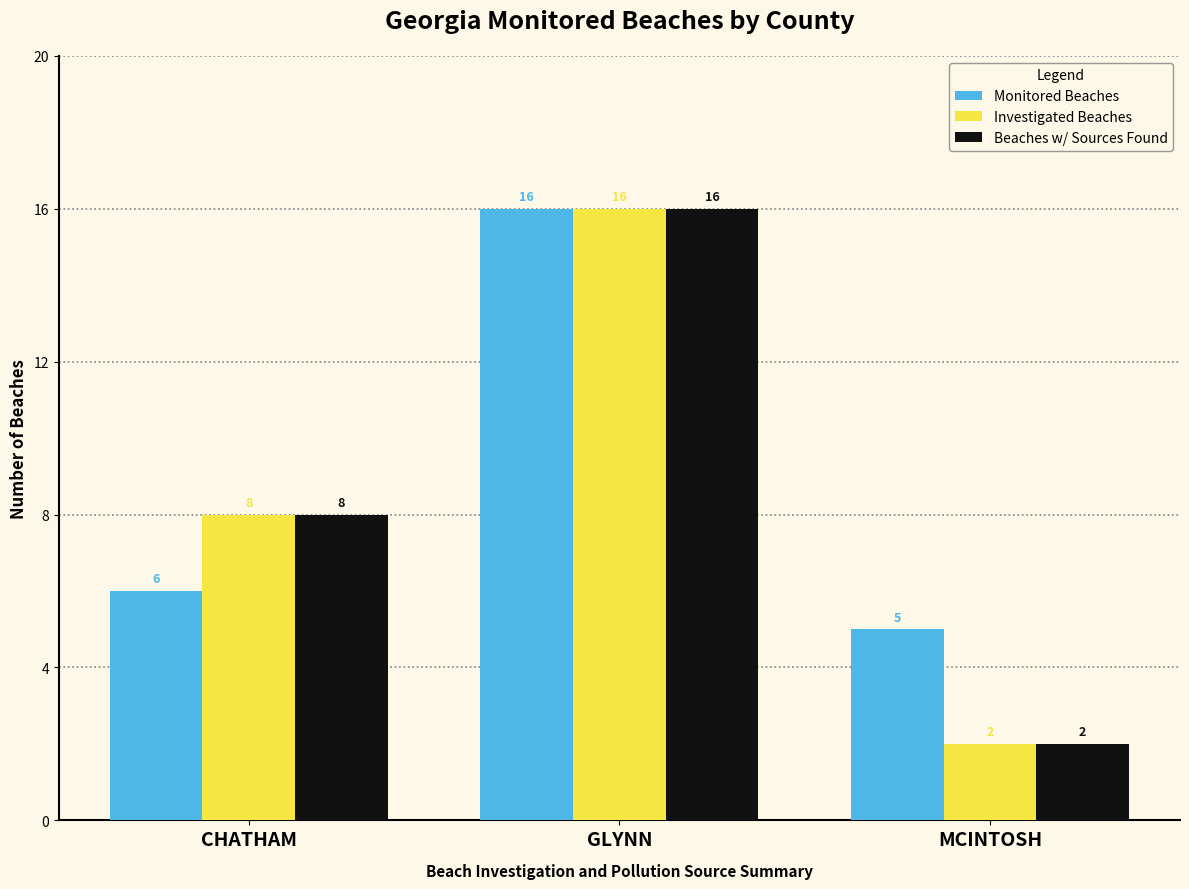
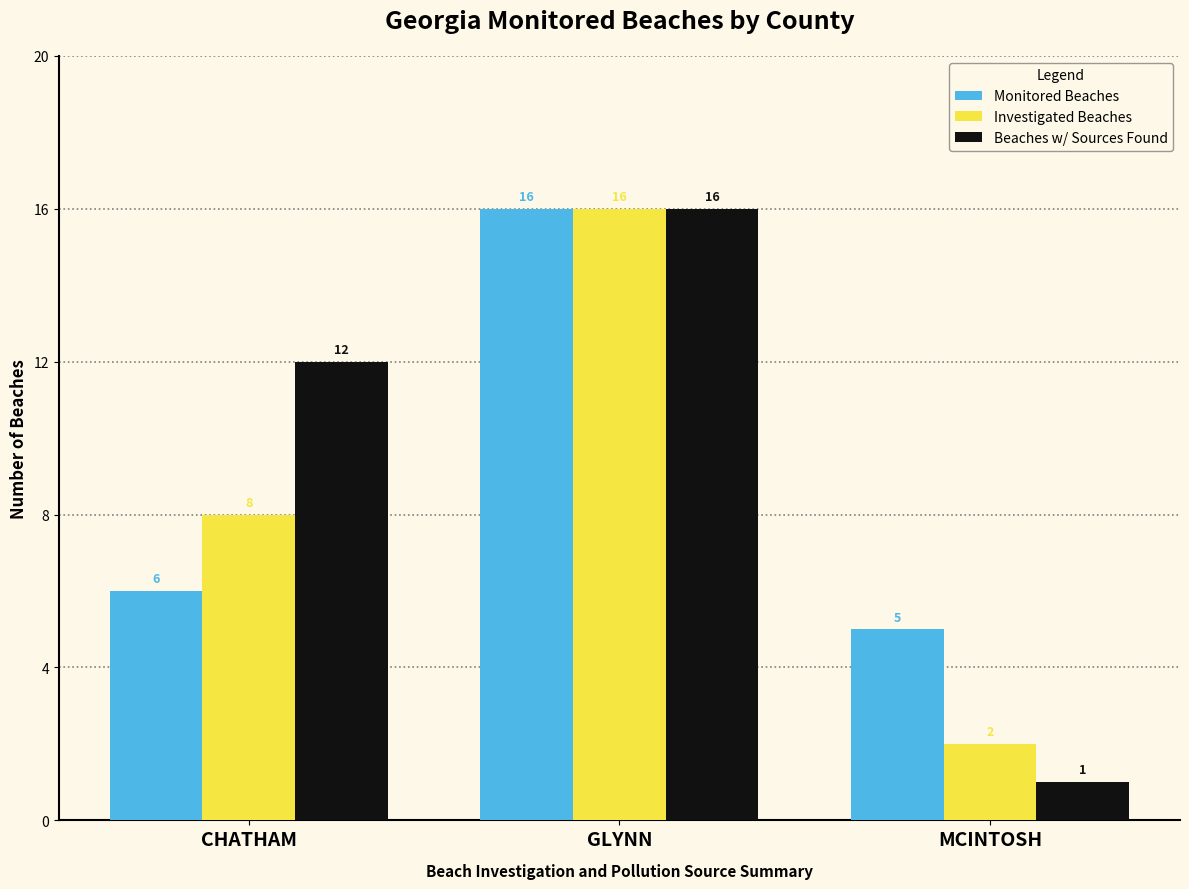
  {
    "Monitored Beaches": {
      "CHATHAM": 6,
      "GLYNN": 16,
      "MCINTOSH": 5
    },
    "Investigated Beaches": {
      "CHATHAM": 8,
      "GLYNN": 16,
      "MCINTOSH": 2
    },
    "Beaches w/ Sources Found": {
-     "CHATHAM": 8,
+     "CHATHAM": 12,
      "GLYNN": 16,
-     "MCINTOSH": 2
+     "MCINTOSH": 1
    }
  }
